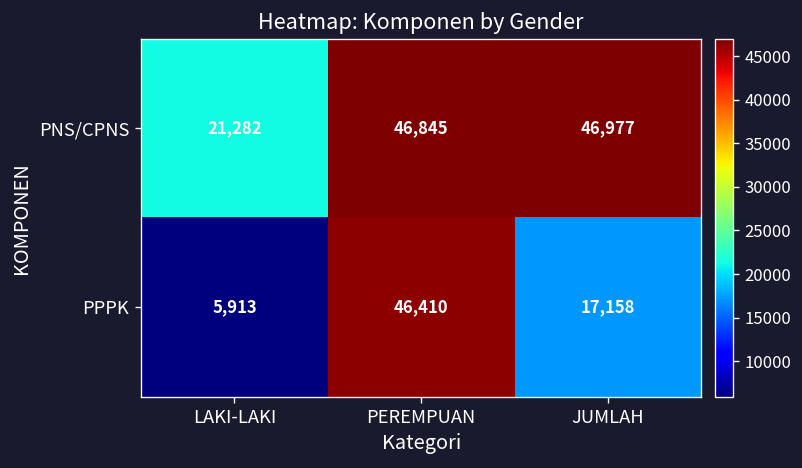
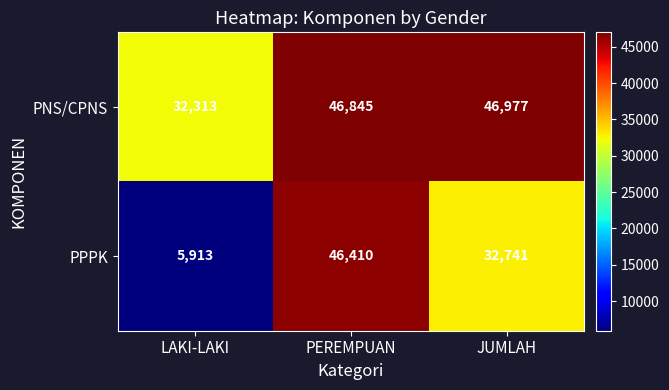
  {
    "PNS/CPNS": {
-     "LAKI-LAKI": "21,282",
+     "LAKI-LAKI": "32,313",
      "PEREMPUAN": "46,845",
      "JUMLAH": "46,977"
    },
    "PPPK": {
      "LAKI-LAKI": "5,913",
      "PEREMPUAN": "46,410",
-     "JUMLAH": "17,158"
+     "JUMLAH": "32,741"
    }
  }
